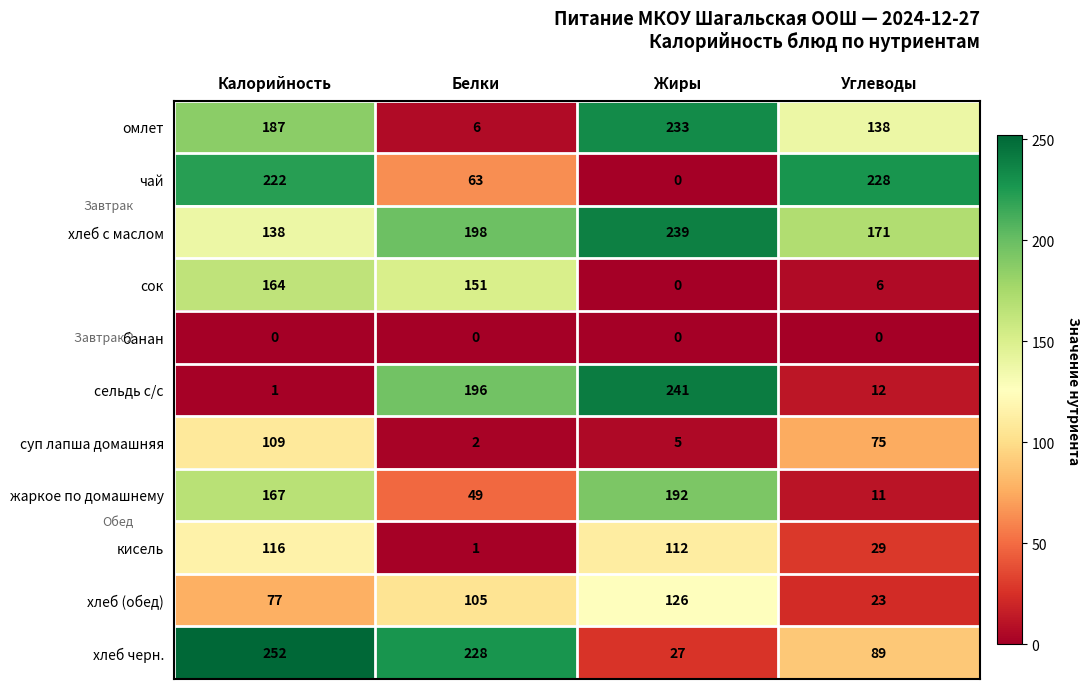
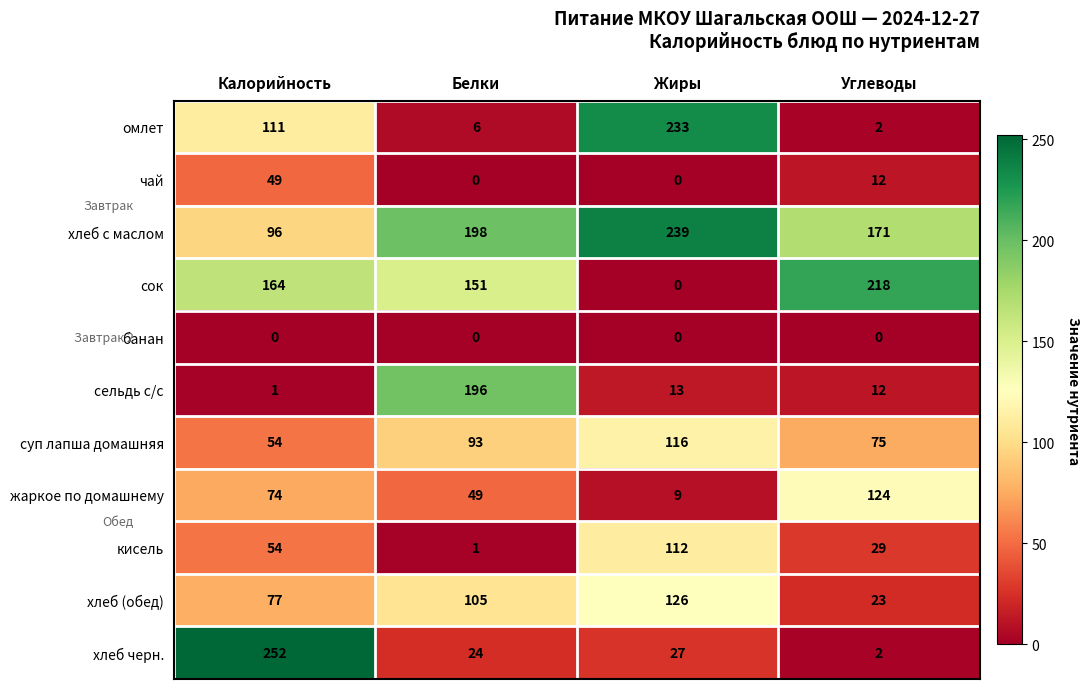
  {
    "омлет": {
-     "Калорийность": 187,
+     "Калорийность": 111,
      "Белки": 6,
      "Жиры": 233,
-     "Углеводы": 138
+     "Углеводы": 2
    },
    "чай": {
-     "Калорийность": 222,
-     "Белки": 63,
+     "Калорийность": 49,
+     "Белки": 0,
      "Жиры": 0,
-     "Углеводы": 228
+     "Углеводы": 12
    },
    "хлеб с маслом": {
-     "Калорийность": 138,
+     "Калорийность": 96,
      "Белки": 198,
      "Жиры": 239,
      "Углеводы": 171
    },
    "сок": {
      "Калорийность": 164,
      "Белки": 151,
      "Жиры": 0,
-     "Углеводы": 6
+     "Углеводы": 218
    },
    "банан": {
      "Калорийность": 0,
      "Белки": 0,
      "Жиры": 0,
      "Углеводы": 0
    },
    "сельдь с/с": {
      "Калорийность": 1,
      "Белки": 196,
-     "Жиры": 241,
+     "Жиры": 13,
      "Углеводы": 12
    },
    "суп лапша домашняя": {
-     "Калорийность": 109,
-     "Белки": 2,
-     "Жиры": 5,
+     "Калорийность": 54,
+     "Белки": 93,
+     "Жиры": 116,
      "Углеводы": 75
    },
    "жаркое по домашнему": {
-     "Калорийность": 167,
+     "Калорийность": 74,
      "Белки": 49,
-     "Жиры": 192,
-     "Углеводы": 11
+     "Жиры": 9,
+     "Углеводы": 124
    },
    "кисель": {
-     "Калорийность": 116,
+     "Калорийность": 54,
      "Белки": 1,
      "Жиры": 112,
      "Углеводы": 29
    },
    "хлеб (обед)": {
      "Калорийность": 77,
      "Белки": 105,
      "Жиры": 126,
      "Углеводы": 23
    },
    "хлеб черн.": {
      "Калорийность": 252,
-     "Белки": 228,
+     "Белки": 24,
      "Жиры": 27,
-     "Углеводы": 89
+     "Углеводы": 2
    }
  }
